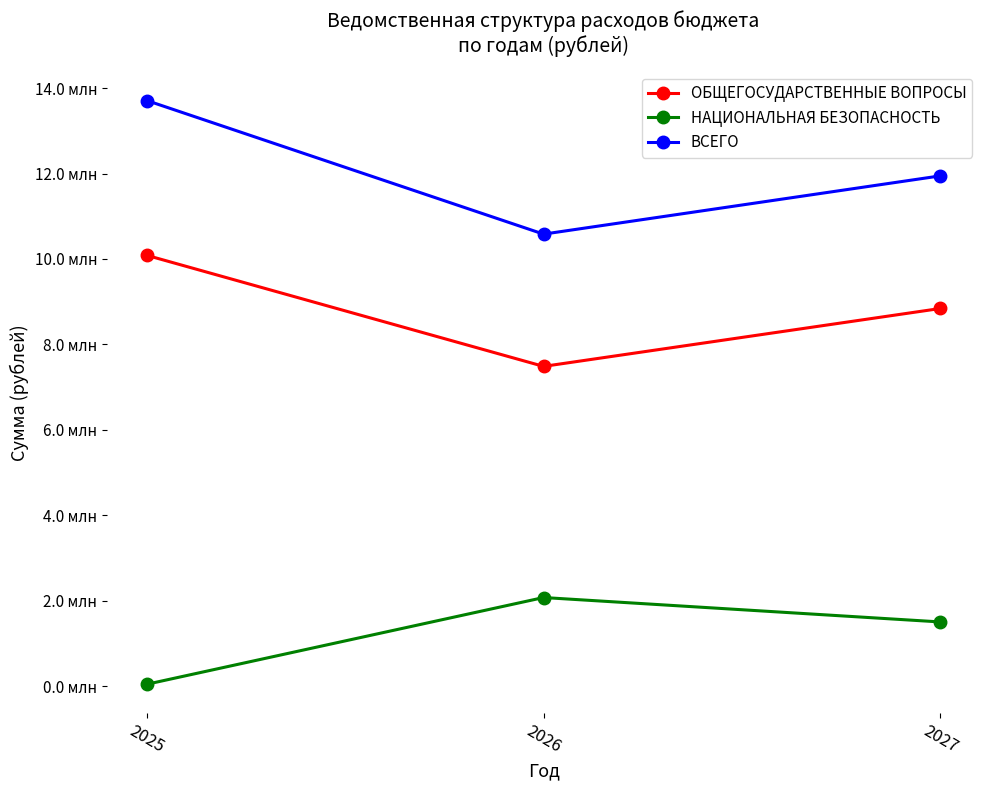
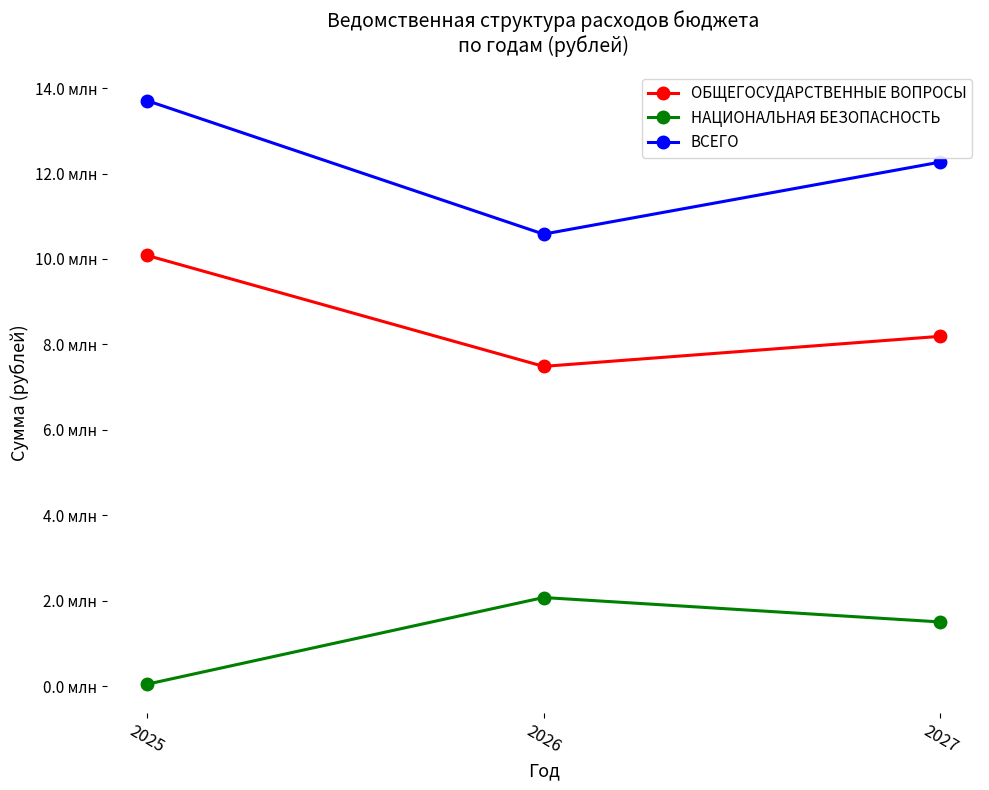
  {
    "ОБЩЕГОСУДАРСТВЕННЫЕ ВОПРОСЫ": {
      "2025": "10.1 млн",
      "2026": "7.5 млн",
-     "2027": "8.8 млн"
+     "2027": "8.2 млн"
    },
    "НАЦИОНАЛЬНАЯ БЕЗОПАСНОСТЬ": {
      "2025": "0.0 млн",
      "2026": "2.1 млн",
      "2027": "1.5 млн"
    },
    "ВСЕГО": {
      "2025": "13.7 млн",
      "2026": "10.6 млн",
-     "2027": "11.9 млн"
+     "2027": "12.3 млн"
    }
  }
